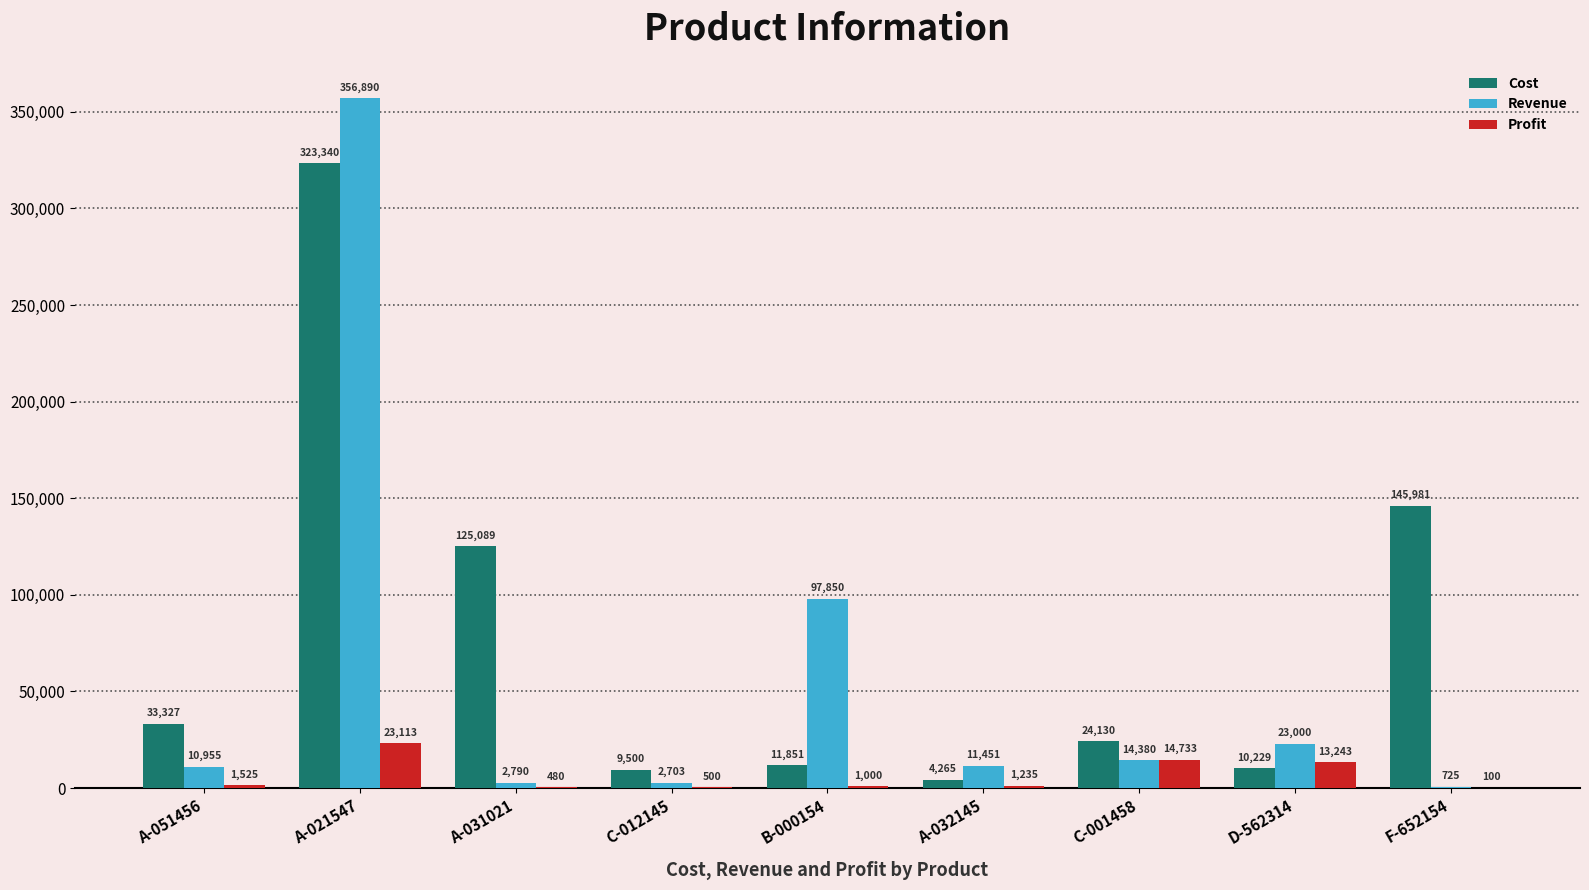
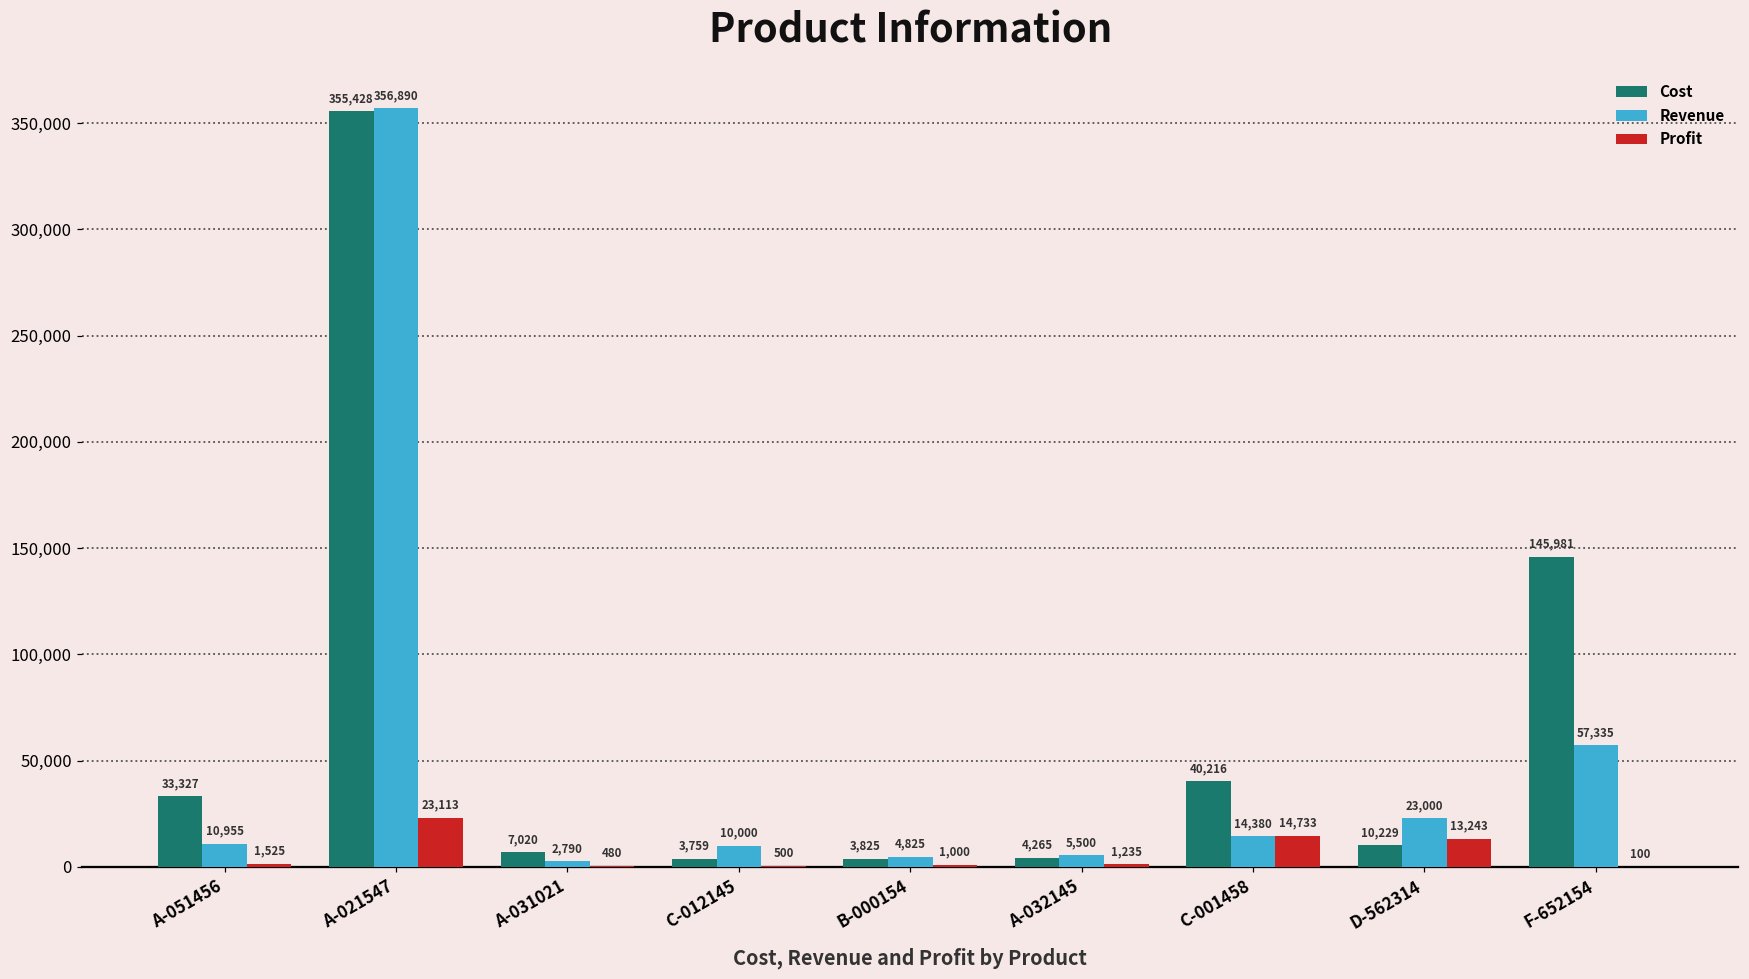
  {
    "Cost": {
      "A-051456": "33,327",
-     "A-021547": "323,340",
-     "A-031021": "125,089",
-     "C-012145": "9,500",
-     "B-000154": "11,851",
+     "A-021547": "355,428",
+     "A-031021": "7,020",
+     "C-012145": "3,759",
+     "B-000154": "3,825",
      "A-032145": "4,265",
-     "C-001458": "24,130",
+     "C-001458": "40,216",
      "D-562314": "10,229",
      "F-652154": "145,981"
    },
    "Revenue": {
      "A-051456": "10,955",
      "A-021547": "356,890",
      "A-031021": "2,790",
-     "C-012145": "2,703",
-     "B-000154": "97,850",
-     "A-032145": "11,451",
+     "C-012145": "10,000",
+     "B-000154": "4,825",
+     "A-032145": "5,500",
      "C-001458": "14,380",
      "D-562314": "23,000",
-     "F-652154": "725"
+     "F-652154": "57,335"
    },
    "Profit": {
      "A-051456": "1,525",
      "A-021547": "23,113",
      "A-031021": "480",
      "C-012145": "500",
      "B-000154": "1,000",
      "A-032145": "1,235",
      "C-001458": "14,733",
      "D-562314": "13,243",
      "F-652154": "100"
    }
  }
